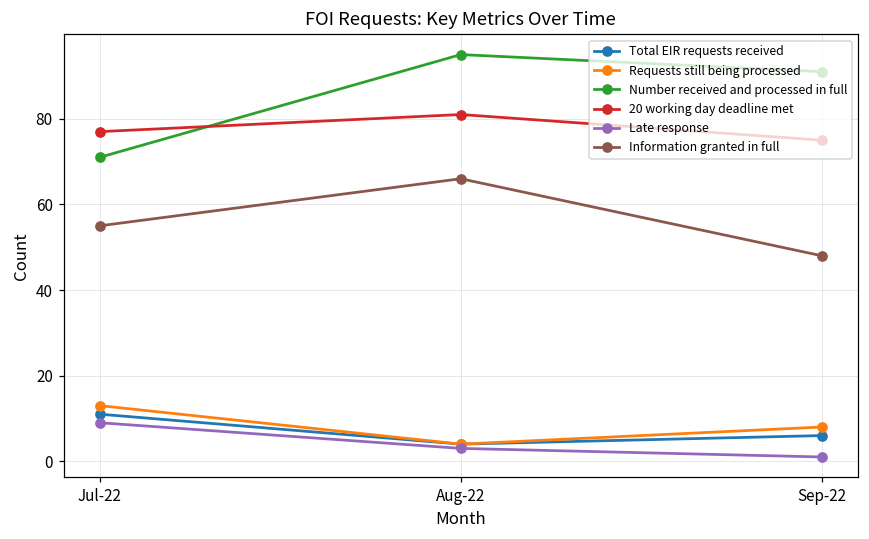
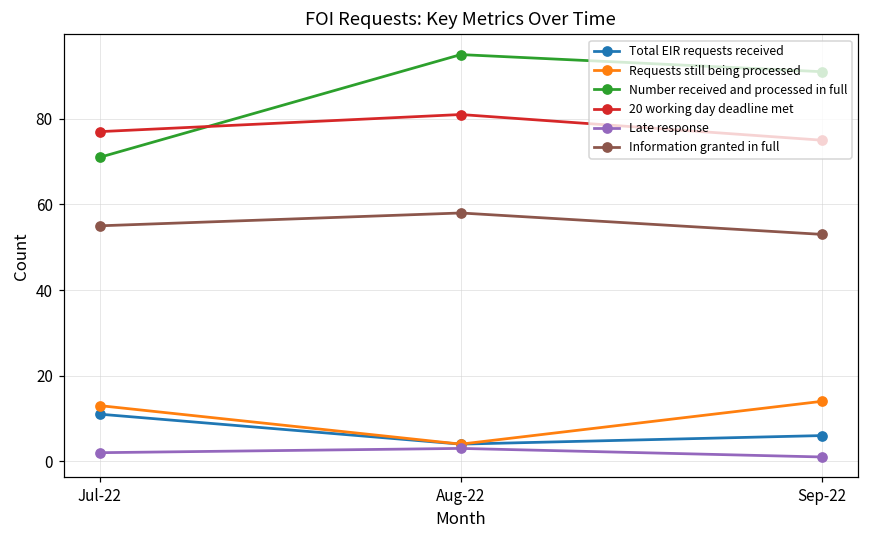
  {
    "Total EIR requests received": {
      "Jul-22": 11,
      "Sep-22": 6
    },
    "Requests still being processed": {
      "Jul-22": 13,
-     "Sep-22": 8
+     "Sep-22": 14
    },
    "Number received and processed in full": {
      "Jul-22": 71,
      "Aug-22": 95
    },
    "20 working day deadline met": {
      "Jul-22": 77,
      "Aug-22": 81
    },
    "Late response": {
-     "Jul-22": 9,
+     "Jul-22": 2,
      "Aug-22": 3,
      "Sep-22": 1
    },
    "Information granted in full": {
      "Jul-22": 55,
-     "Aug-22": 66,
-     "Sep-22": 48
+     "Aug-22": 58,
+     "Sep-22": 53
    }
  }
